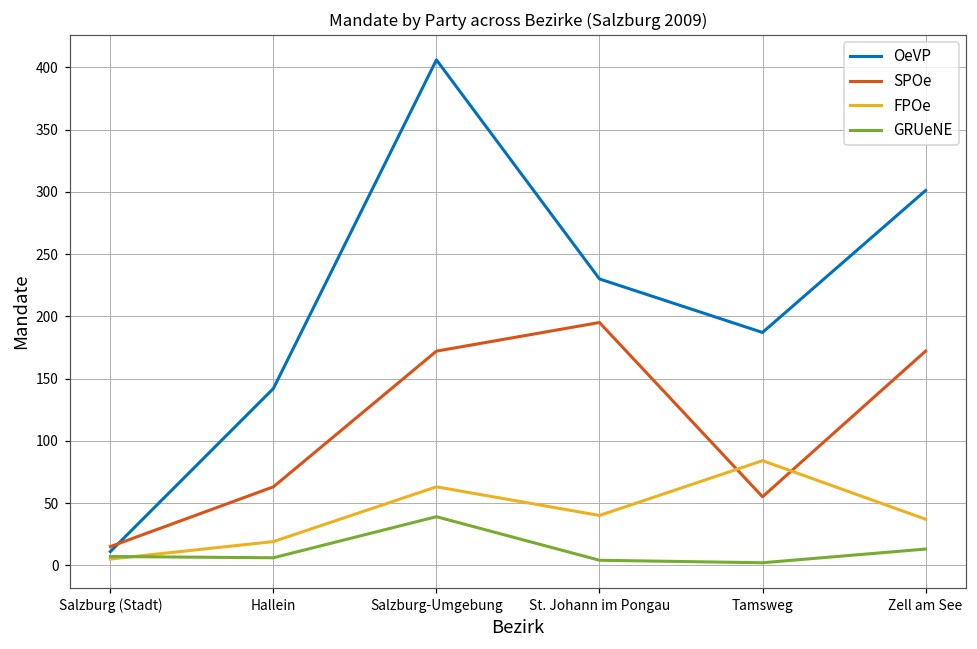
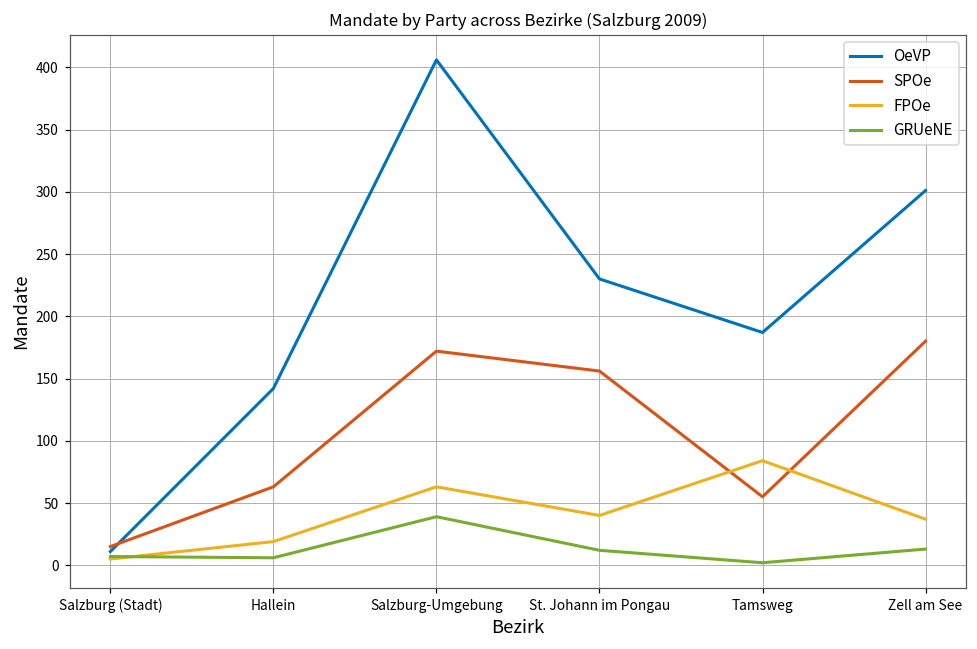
  {
    "OeVP": {
      "Salzburg (Stadt)": 11,
      "Hallein": 142,
      "Salzburg-Umgebung": 406,
      "St. Johann im Pongau": 230,
      "Tamsweg": 187,
      "Zell am See": 301
    },
    "SPOe": {
      "Salzburg (Stadt)": 15,
      "Hallein": 63,
      "Salzburg-Umgebung": 172,
-     "St. Johann im Pongau": 195,
+     "St. Johann im Pongau": 156,
      "Tamsweg": 55,
-     "Zell am See": 172
+     "Zell am See": 180
    },
    "FPOe": {
      "Hallein": 19,
      "Salzburg-Umgebung": 63,
      "St. Johann im Pongau": 40,
      "Tamsweg": 84,
      "Zell am See": 37
    },
    "GRUeNE": {
      "Hallein": 6,
      "Salzburg-Umgebung": 39,
-     "St. Johann im Pongau": 4,
+     "St. Johann im Pongau": 12,
      "Tamsweg": 2,
      "Zell am See": 13
    }
  }
